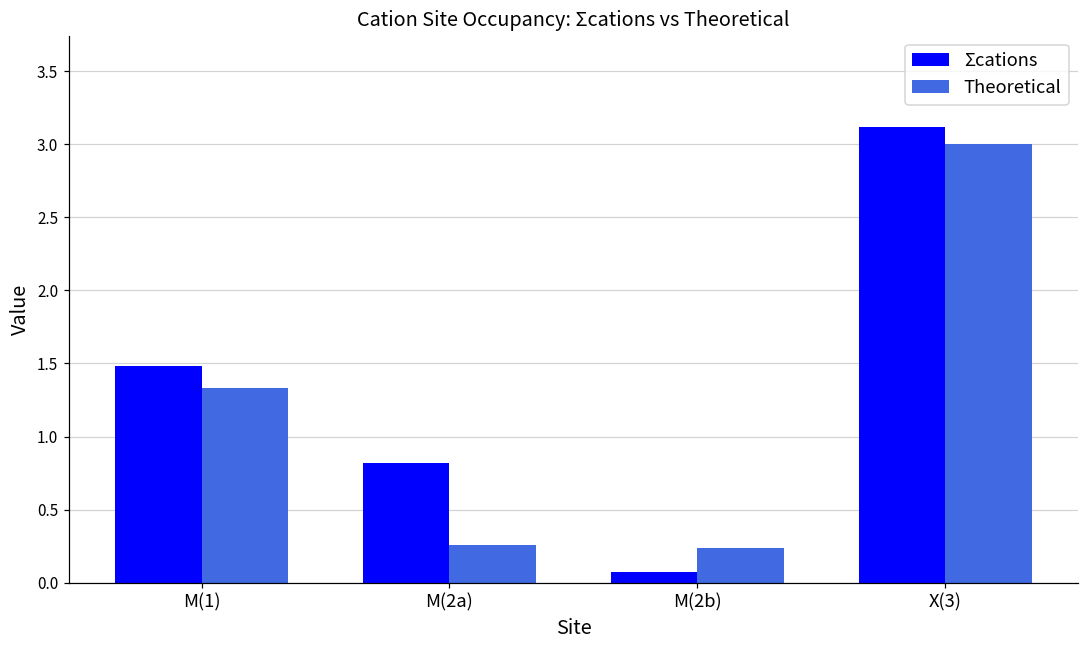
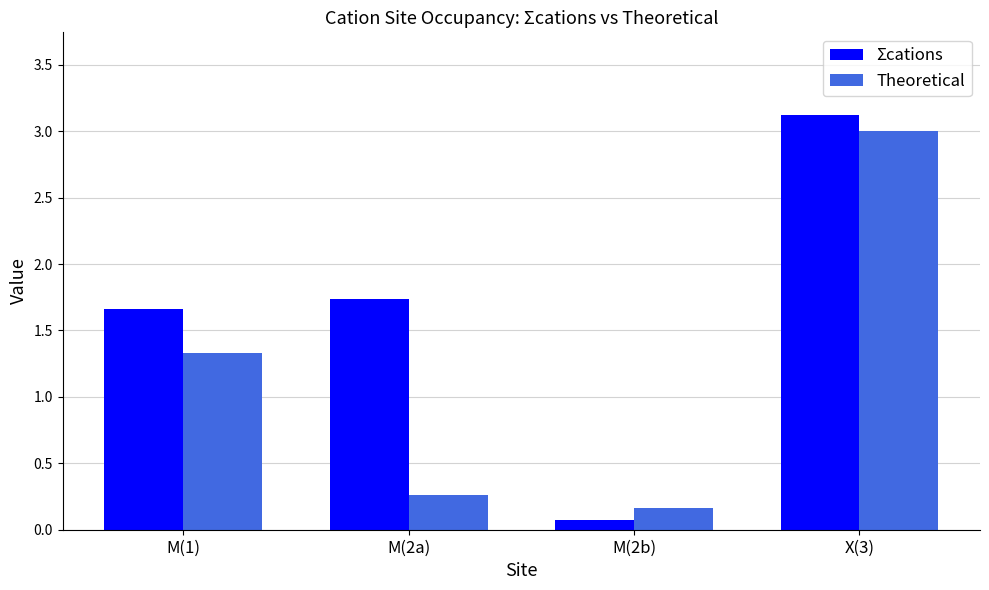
  {
    "Σcations": {
-     "M(1)": 1.48,
-     "M(2a)": 0.82,
+     "M(1)": 1.66,
+     "M(2a)": 1.74,
      "M(2b)": 0.07,
      "X(3)": 3.12
    },
    "Theoretical": {
      "M(1)": 1.33,
      "M(2a)": 0.26,
-     "M(2b)": 0.24,
+     "M(2b)": 0.16,
      "X(3)": 3.00
    }
  }
